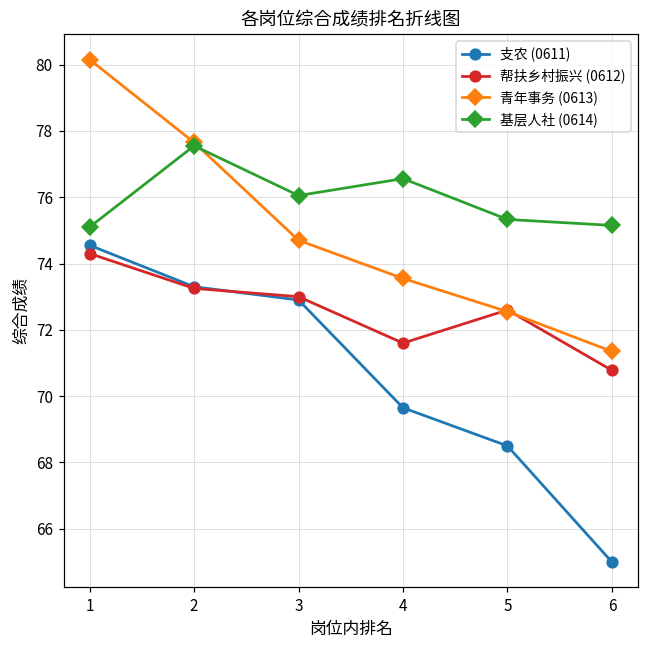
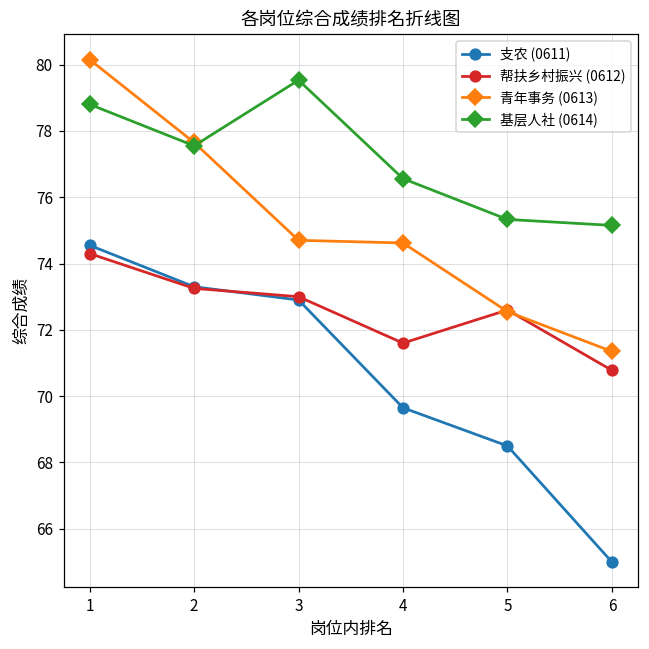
  {
    "支农 (0611)": {
      "1": 74.6,
      "3": 72.9,
      "4": 69.7,
      "5": 68.5,
      "6": 65.0
    },
    "帮扶乡村振兴 (0612)": {
      "1": 74.3,
      "3": 73.0,
      "4": 71.6,
      "6": 70.8
    },
    "青年事务 (0613)": {
      "1": 80.2,
      "2": 77.7,
      "3": 74.7,
-     "4": 73.6,
+     "4": 74.6,
      "6": 71.4
    },
    "基层人社 (0614)": {
-     "1": 75.1,
+     "1": 78.8,
      "2": 77.6,
-     "3": 76.1,
+     "3": 79.5,
      "4": 76.6,
      "5": 75.3,
      "6": 75.2
    }
  }
